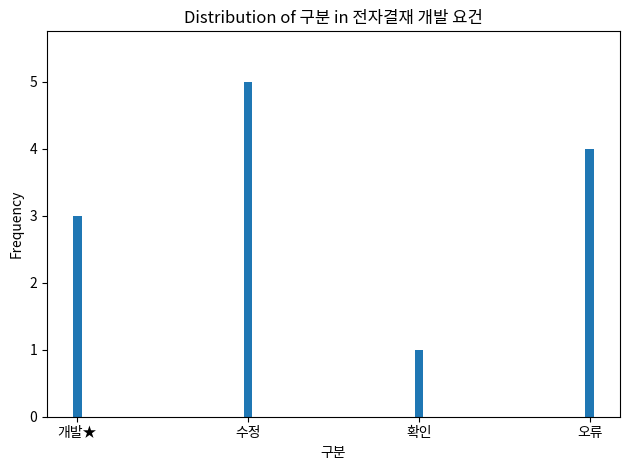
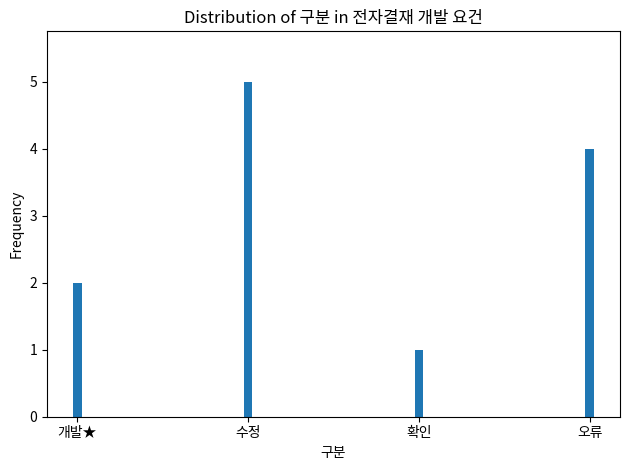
  {
-   "개발★": 3,
+   "개발★": 2,
    "수정": 5,
    "확인": 1,
    "오류": 4
  }
